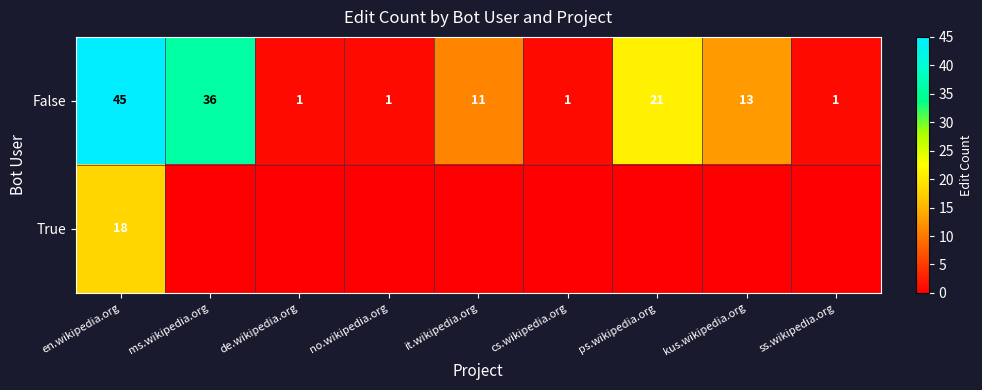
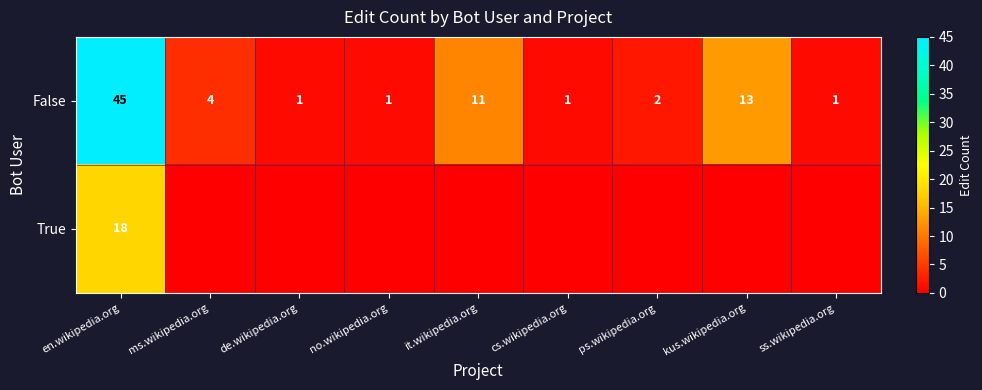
  {
    "False": {
      "en.wikipedia.org": 45,
-     "ms.wikipedia.org": 36,
+     "ms.wikipedia.org": 4,
      "de.wikipedia.org": 1,
      "no.wikipedia.org": 1,
      "it.wikipedia.org": 11,
      "cs.wikipedia.org": 1,
-     "ps.wikipedia.org": 21,
+     "ps.wikipedia.org": 2,
      "kus.wikipedia.org": 13,
      "ss.wikipedia.org": 1
    },
    "True": {
      "en.wikipedia.org": 18
    }
  }
